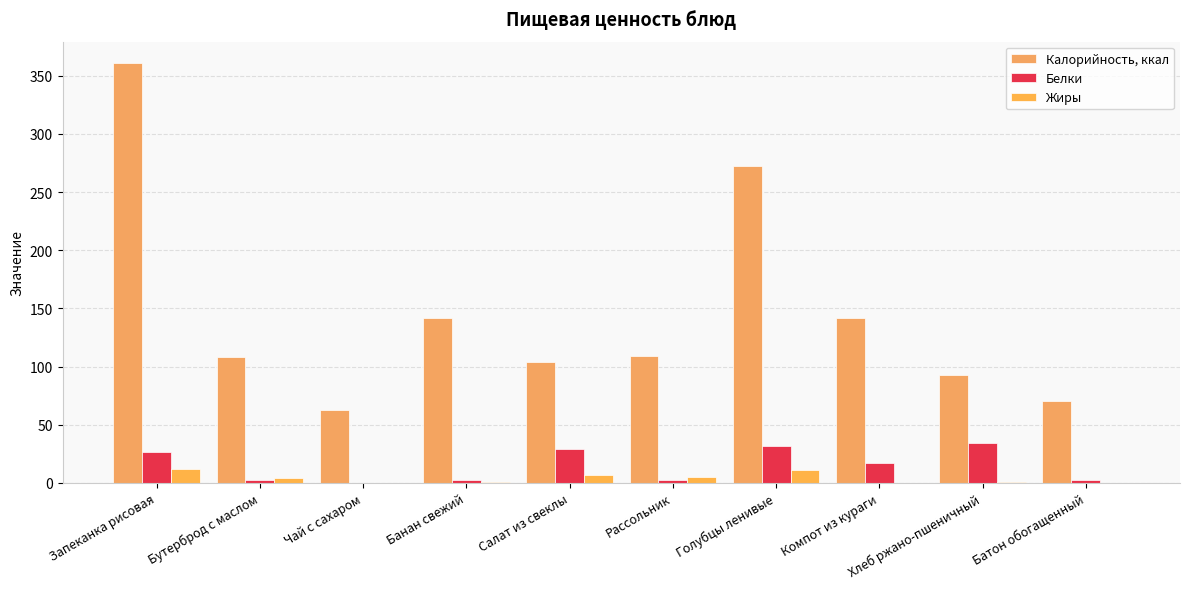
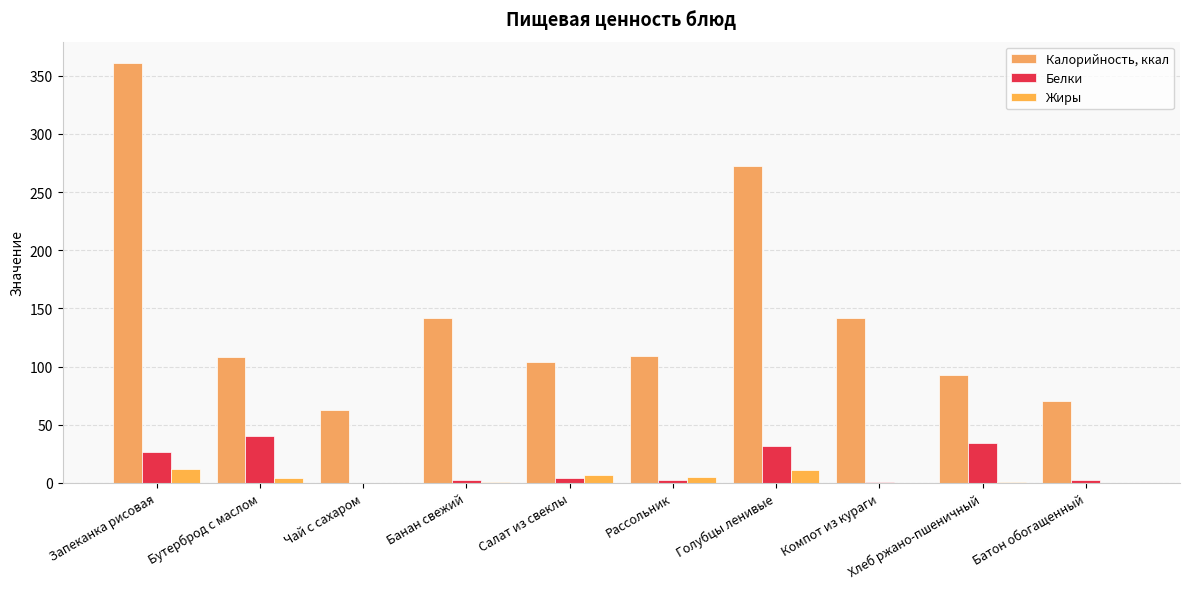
  {
    "Белки": {
      "Запеканка рисовая": 26,
-     "Бутерброд с маслом": 2,
+     "Бутерброд с маслом": 41,
      "Банан свежий": 2,
-     "Салат из свеклы": 29,
+     "Салат из свеклы": 5,
      "Рассольник": 2,
      "Голубцы ленивые": 32,
-     "Компот из кураги": 17,
+     "Компот из кураги": 1,
      "Хлеб ржано-пшеничный": 35,
      "Батон обогащенный": 2
    }
  }
